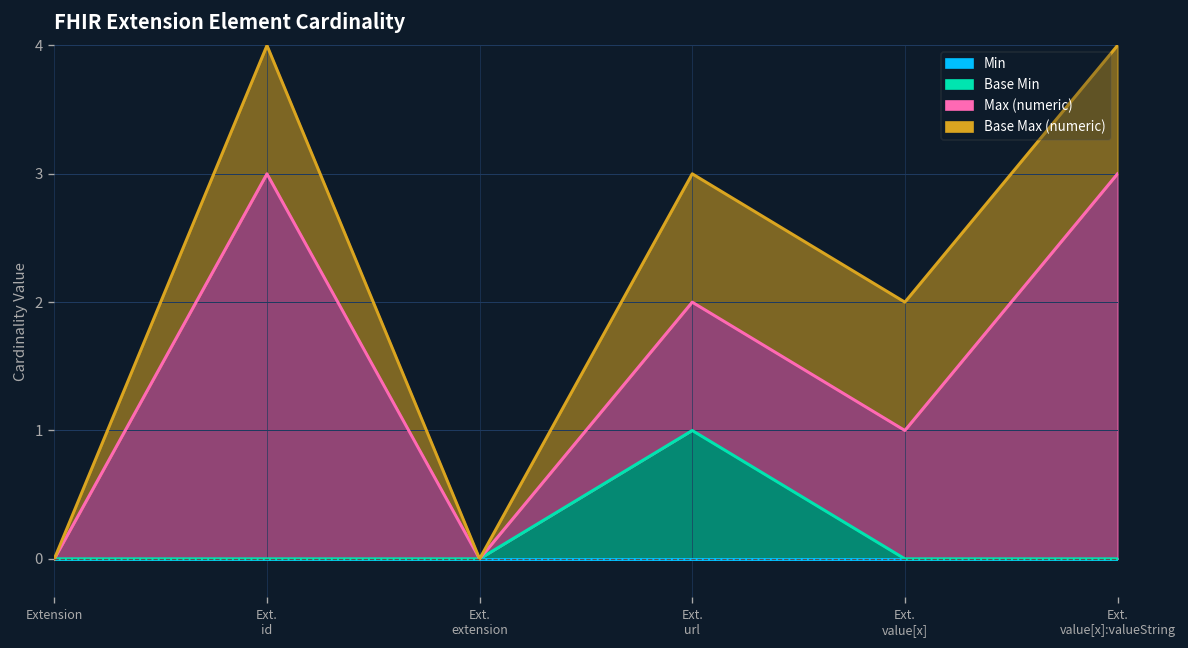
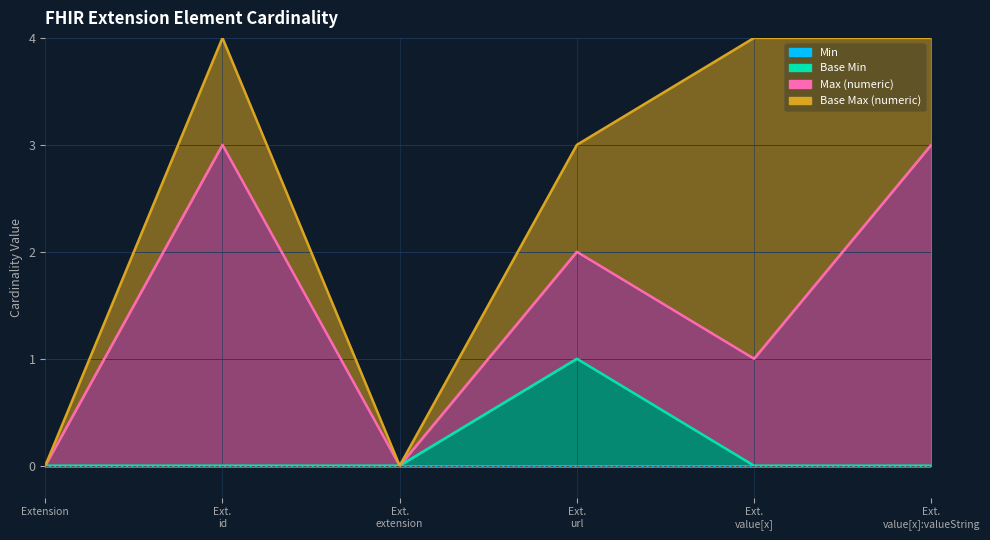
  {
    "Min": {
      "Ext. url": 0
    },
    "Base Min": {
      "Ext. url": 1
    },
    "Max (numeric)": {
      "Ext. id": 3,
      "Ext. url": 1,
      "Ext. value[x]": 1,
      "Ext. value[x]:valueString": 3
    },
    "Base Max (numeric)": {
      "Ext. id": 1,
      "Ext. url": 1,
-     "Ext. value[x]": 1,
+     "Ext. value[x]": 3,
      "Ext. value[x]:valueString": 1
    }
  }
